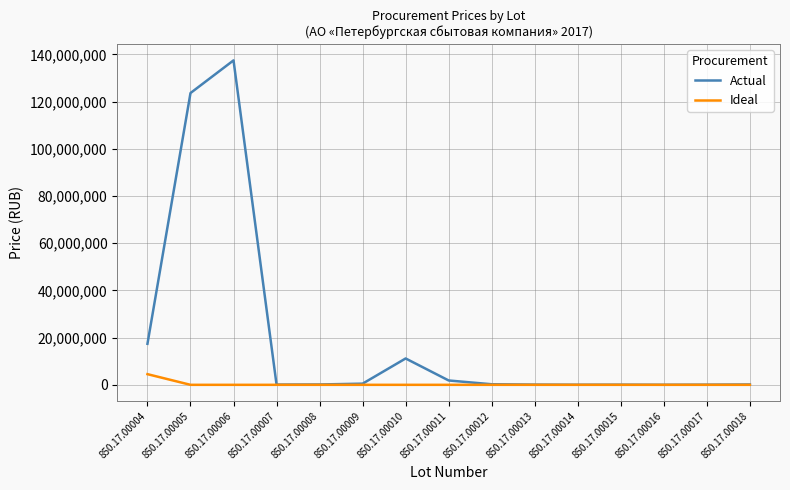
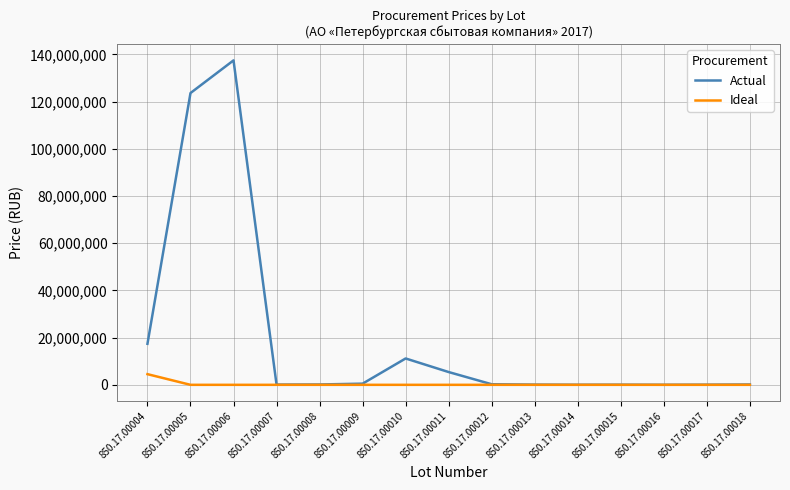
  {
    "Actual": {
      "850.17.00004": "17,000,000",
      "850.17.00005": "124,000,000",
      "850.17.00006": "138,000,000",
      "850.17.00010": "11,000,000",
-     "850.17.00011": "2,000,000"
+     "850.17.00011": "5,000,000"
    },
    "Ideal": {
      "850.17.00004": "5,000,000",
      "850.17.00005": "0",
      "850.17.00006": "0",
      "850.17.00010": "0",
      "850.17.00011": "0"
    }
  }
